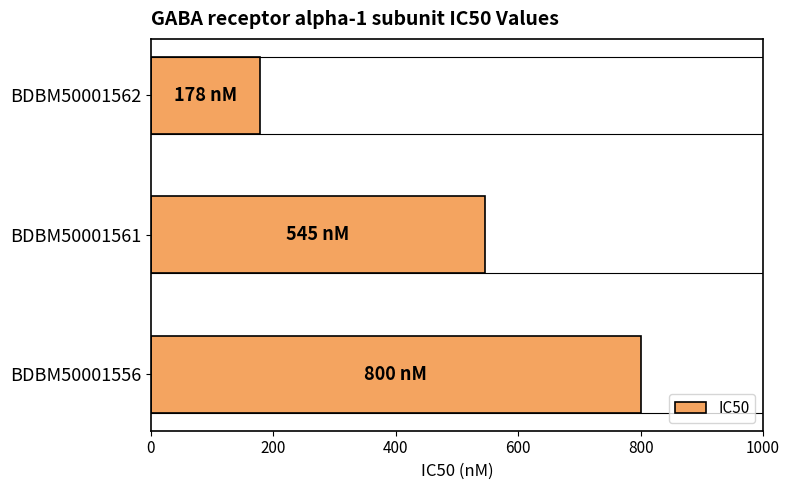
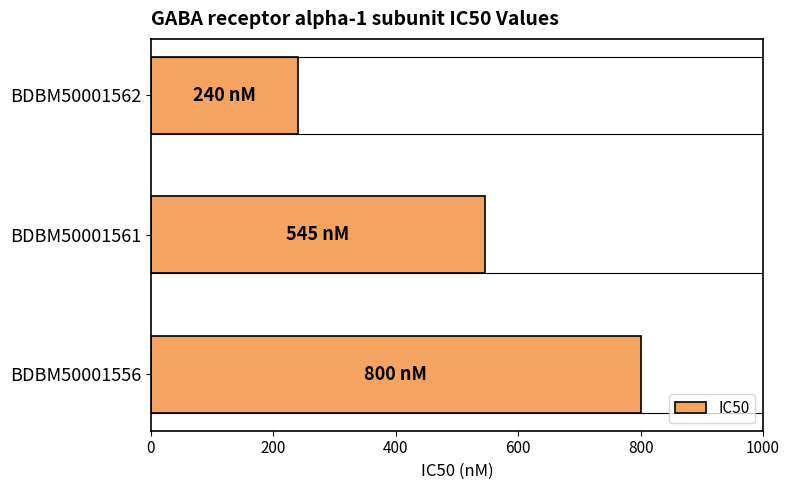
  {
-   "BDBM50001562": 178,
+   "BDBM50001562": 240,
    "BDBM50001561": 545,
    "BDBM50001556": 800
  }
